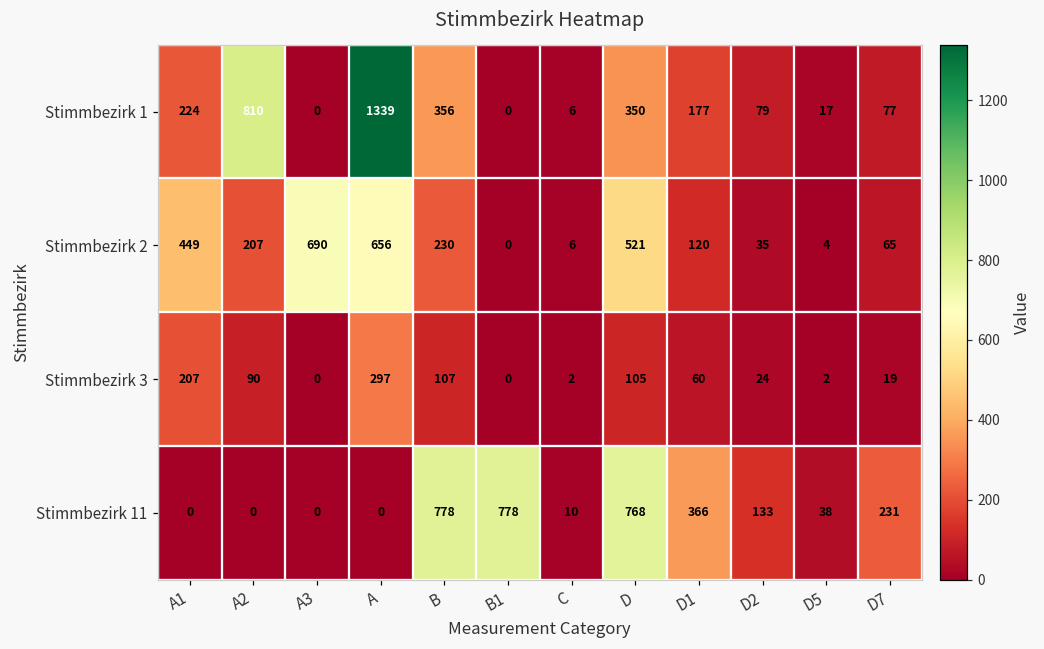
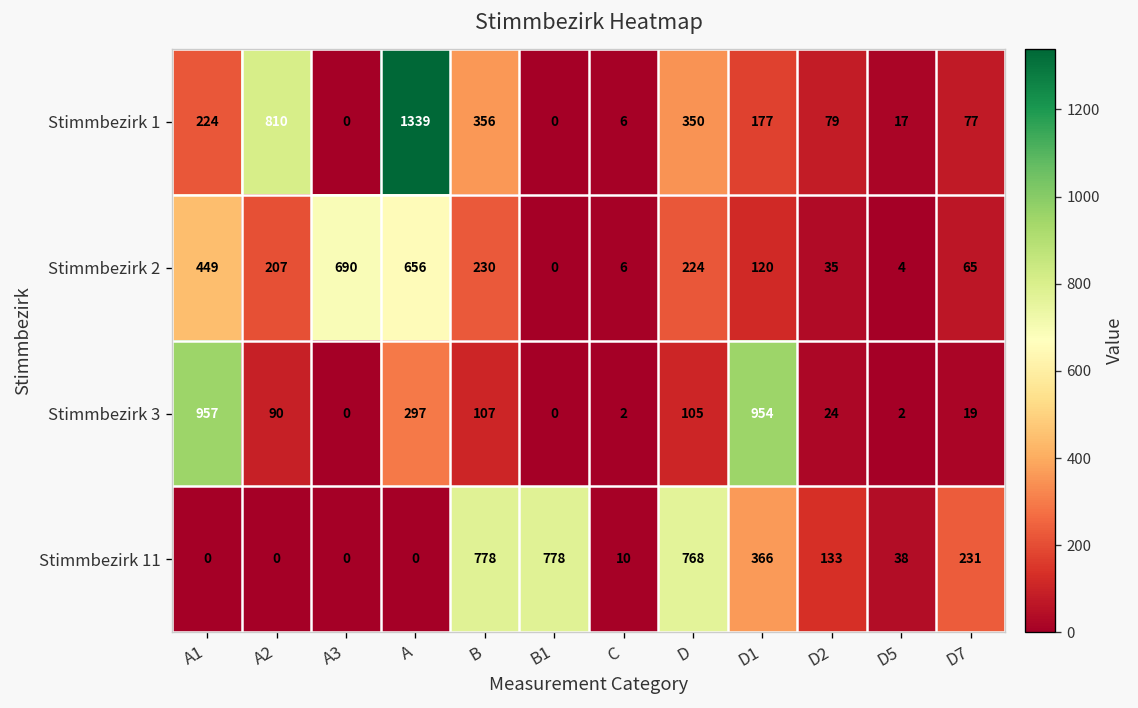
  {
    "Stimmbezirk 1": {
      "A1": 224,
      "A2": 810,
      "A3": 0,
      "A": 1339,
      "B": 356,
      "B1": 0,
      "C": 6,
      "D": 350,
      "D1": 177,
      "D2": 79,
      "D5": 17,
      "D7": 77
    },
    "Stimmbezirk 2": {
      "A1": 449,
      "A2": 207,
      "A3": 690,
      "A": 656,
      "B": 230,
      "B1": 0,
      "C": 6,
-     "D": 521,
+     "D": 224,
      "D1": 120,
      "D2": 35,
      "D5": 4,
      "D7": 65
    },
    "Stimmbezirk 3": {
-     "A1": 207,
+     "A1": 957,
      "A2": 90,
      "A3": 0,
      "A": 297,
      "B": 107,
      "B1": 0,
      "C": 2,
      "D": 105,
-     "D1": 60,
+     "D1": 954,
      "D2": 24,
      "D5": 2,
      "D7": 19
    },
    "Stimmbezirk 11": {
      "A1": 0,
      "A2": 0,
      "A3": 0,
      "A": 0,
      "B": 778,
      "B1": 778,
      "C": 10,
      "D": 768,
      "D1": 366,
      "D2": 133,
      "D5": 38,
      "D7": 231
    }
  }
